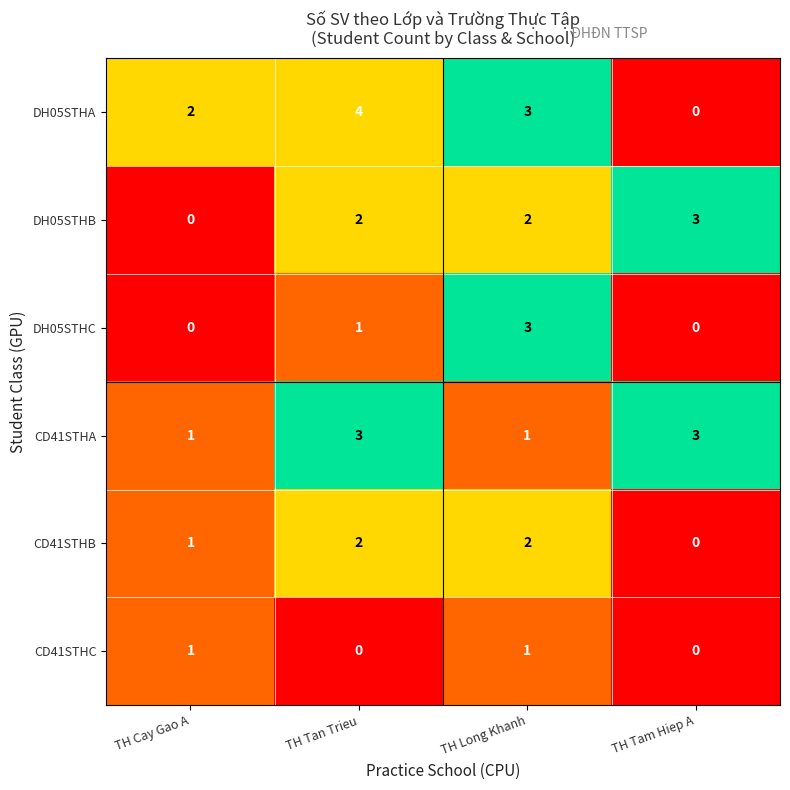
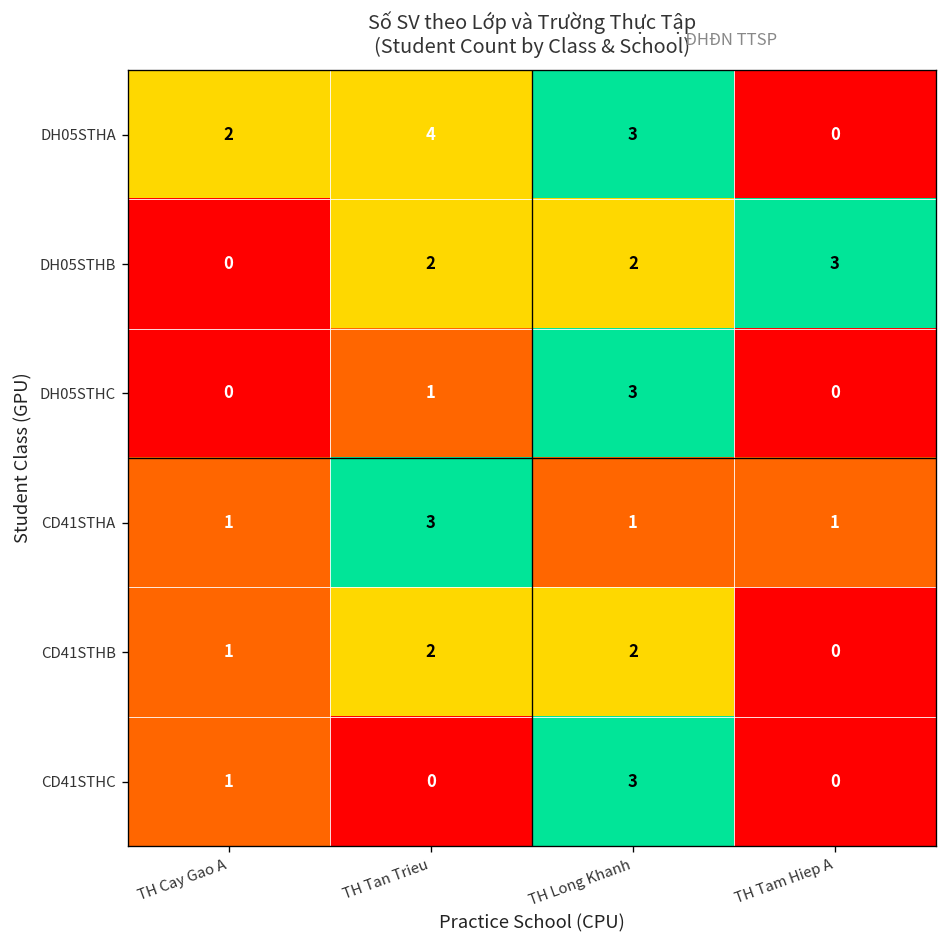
  {
    "DH05STHA": {
      "TH Cay Gao A": 2,
      "TH Tan Trieu": 4,
      "TH Long Khanh": 3,
      "TH Tam Hiep A": 0
    },
    "DH05STHB": {
      "TH Cay Gao A": 0,
      "TH Tan Trieu": 2,
      "TH Long Khanh": 2,
      "TH Tam Hiep A": 3
    },
    "DH05STHC": {
      "TH Cay Gao A": 0,
      "TH Tan Trieu": 1,
      "TH Long Khanh": 3,
      "TH Tam Hiep A": 0
    },
    "CD41STHA": {
      "TH Cay Gao A": 1,
      "TH Tan Trieu": 3,
      "TH Long Khanh": 1,
-     "TH Tam Hiep A": 3
+     "TH Tam Hiep A": 1
    },
    "CD41STHB": {
      "TH Cay Gao A": 1,
      "TH Tan Trieu": 2,
      "TH Long Khanh": 2,
      "TH Tam Hiep A": 0
    },
    "CD41STHC": {
      "TH Cay Gao A": 1,
      "TH Tan Trieu": 0,
-     "TH Long Khanh": 1,
+     "TH Long Khanh": 3,
      "TH Tam Hiep A": 0
    }
  }
